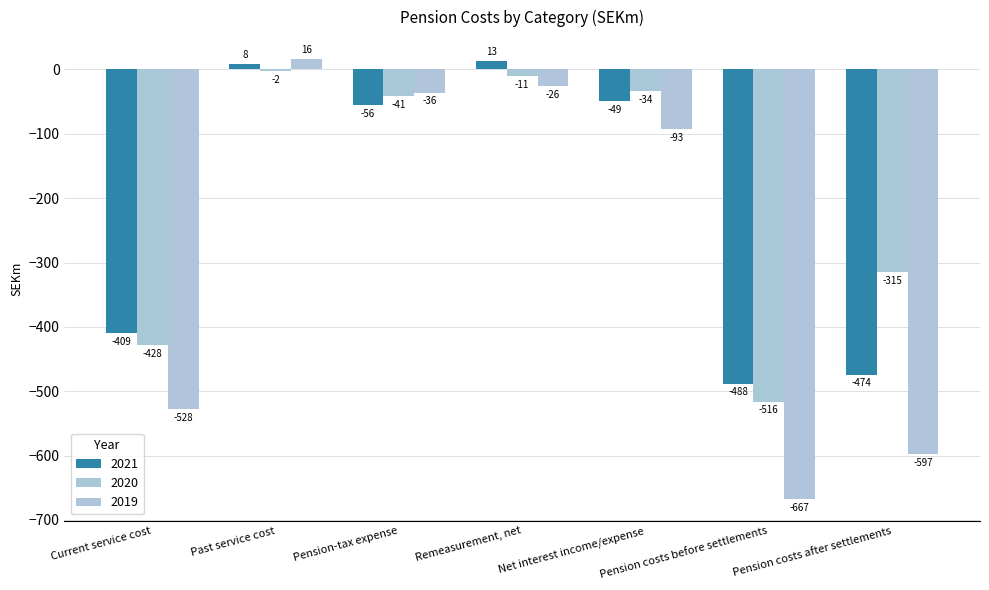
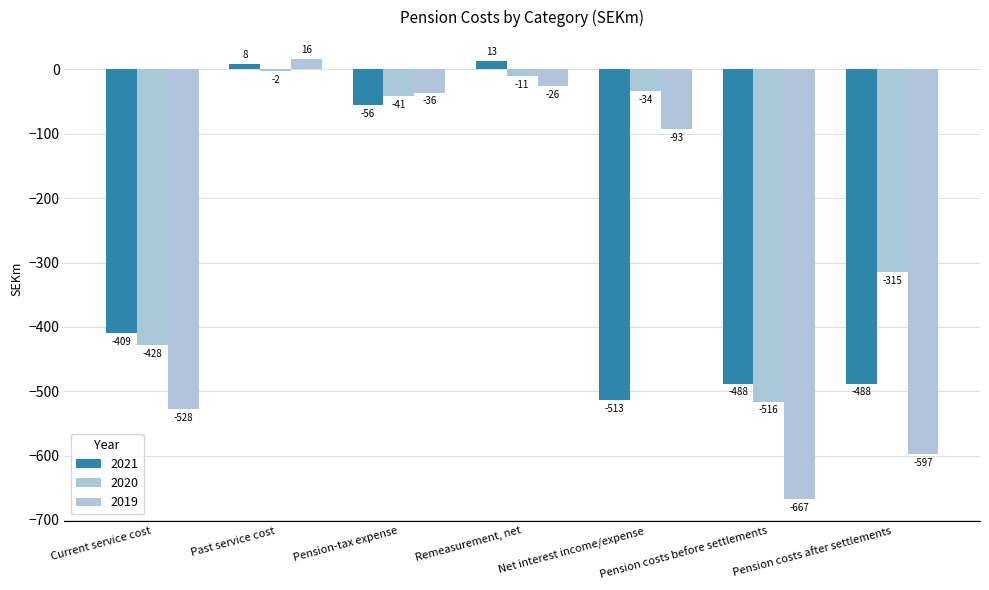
  {
    "2021": {
      "Current service cost": -409,
      "Past service cost": 8,
      "Pension-tax expense": -56,
      "Remeasurement, net": 13,
-     "Net interest income/expense": -49,
+     "Net interest income/expense": -513,
      "Pension costs before settlements": -488,
-     "Pension costs after settlements": -474
+     "Pension costs after settlements": -488
    }
  }
